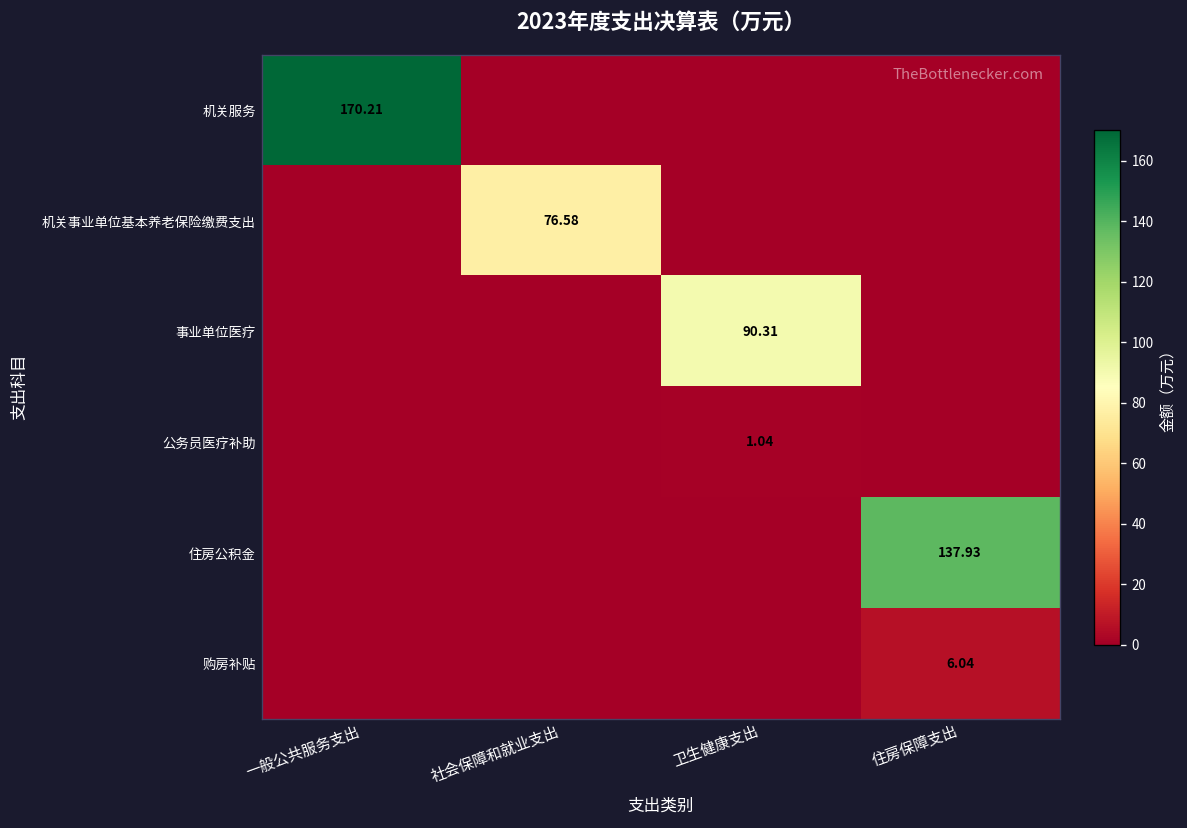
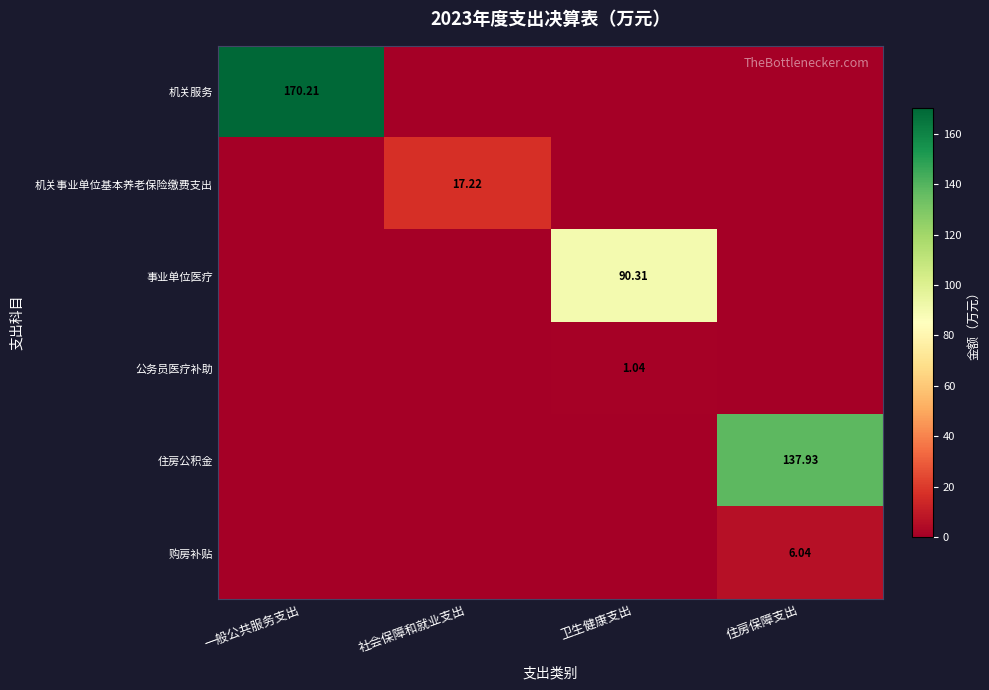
  {
    "机关服务": {
      "一般公共服务支出": 170.21
    },
    "机关事业单位基本养老保险缴费支出": {
-     "社会保障和就业支出": 76.58
+     "社会保障和就业支出": 17.22
    },
    "事业单位医疗": {
      "卫生健康支出": 90.31
    },
    "公务员医疗补助": {
      "卫生健康支出": 1.04
    },
    "住房公积金": {
      "住房保障支出": 137.93
    },
    "购房补贴": {
      "住房保障支出": 6.04
    }
  }
